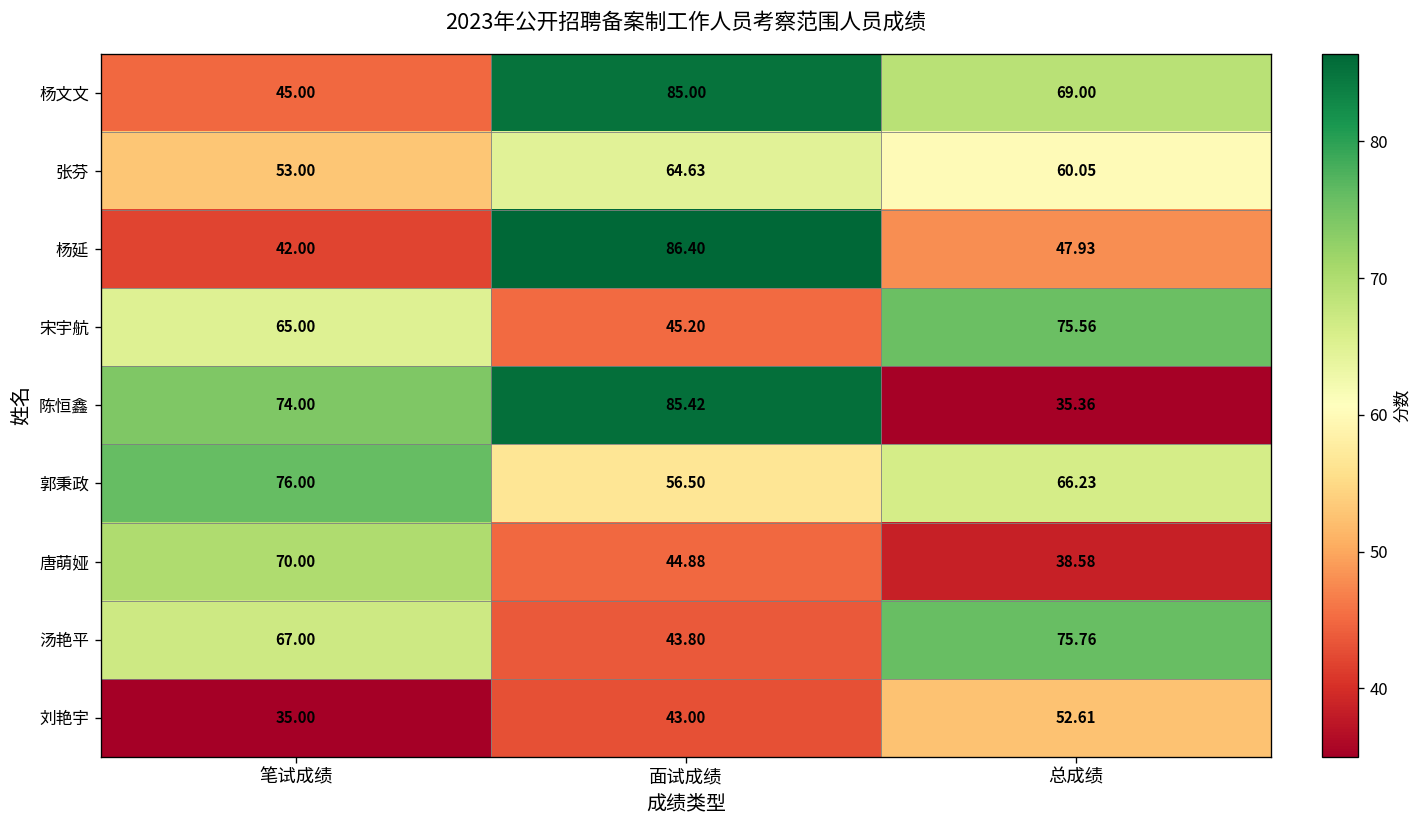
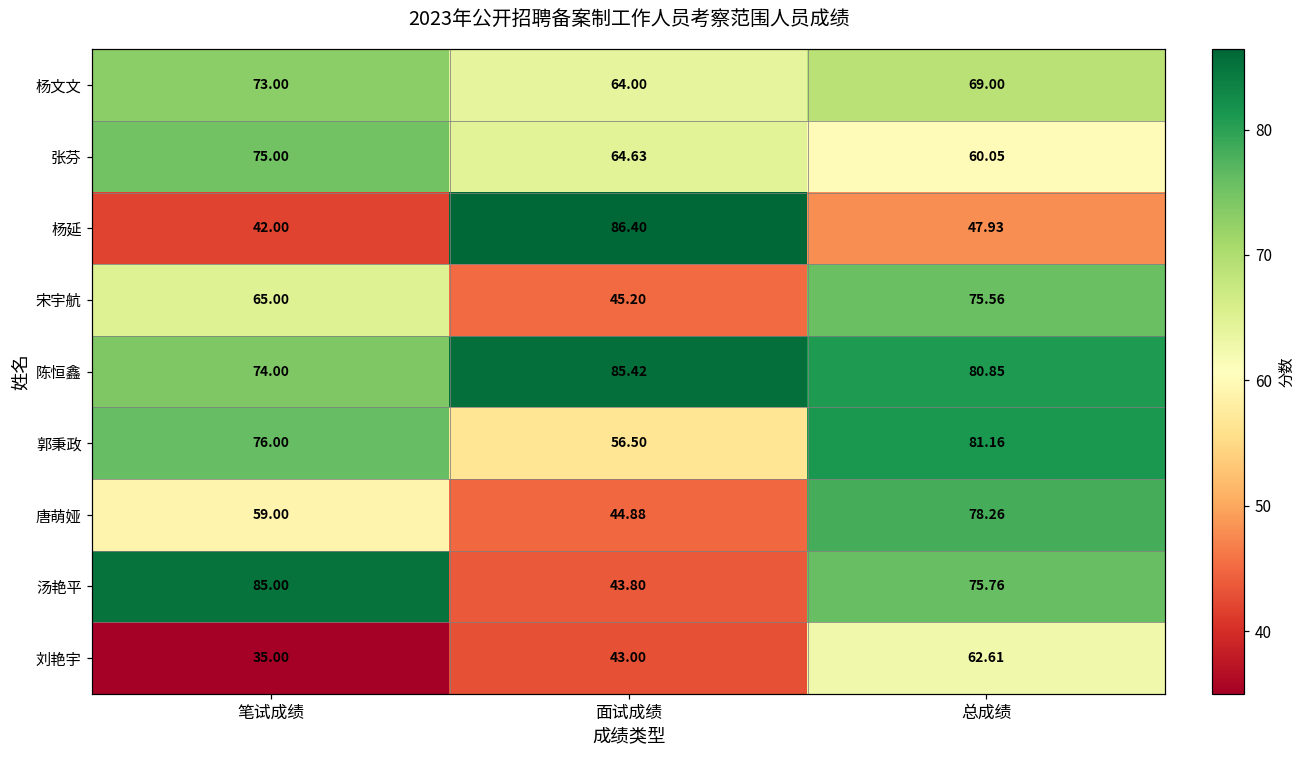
  {
    "杨文文": {
-     "笔试成绩": 45.00,
-     "面试成绩": 85.00,
+     "笔试成绩": 73.00,
+     "面试成绩": 64.00,
      "总成绩": 69.00
    },
    "张芬": {
-     "笔试成绩": 53.00,
+     "笔试成绩": 75.00,
      "面试成绩": 64.63,
      "总成绩": 60.05
    },
    "杨延": {
      "笔试成绩": 42.00,
      "面试成绩": 86.40,
      "总成绩": 47.93
    },
    "宋宇航": {
      "笔试成绩": 65.00,
      "面试成绩": 45.20,
      "总成绩": 75.56
    },
    "陈恒鑫": {
      "笔试成绩": 74.00,
      "面试成绩": 85.42,
-     "总成绩": 35.36
+     "总成绩": 80.85
    },
    "郭秉政": {
      "笔试成绩": 76.00,
      "面试成绩": 56.50,
-     "总成绩": 66.23
+     "总成绩": 81.16
    },
    "唐萌娅": {
-     "笔试成绩": 70.00,
+     "笔试成绩": 59.00,
      "面试成绩": 44.88,
-     "总成绩": 38.58
+     "总成绩": 78.26
    },
    "汤艳平": {
-     "笔试成绩": 67.00,
+     "笔试成绩": 85.00,
      "面试成绩": 43.80,
      "总成绩": 75.76
    },
    "刘艳宇": {
      "笔试成绩": 35.00,
      "面试成绩": 43.00,
-     "总成绩": 52.61
+     "总成绩": 62.61
    }
  }
